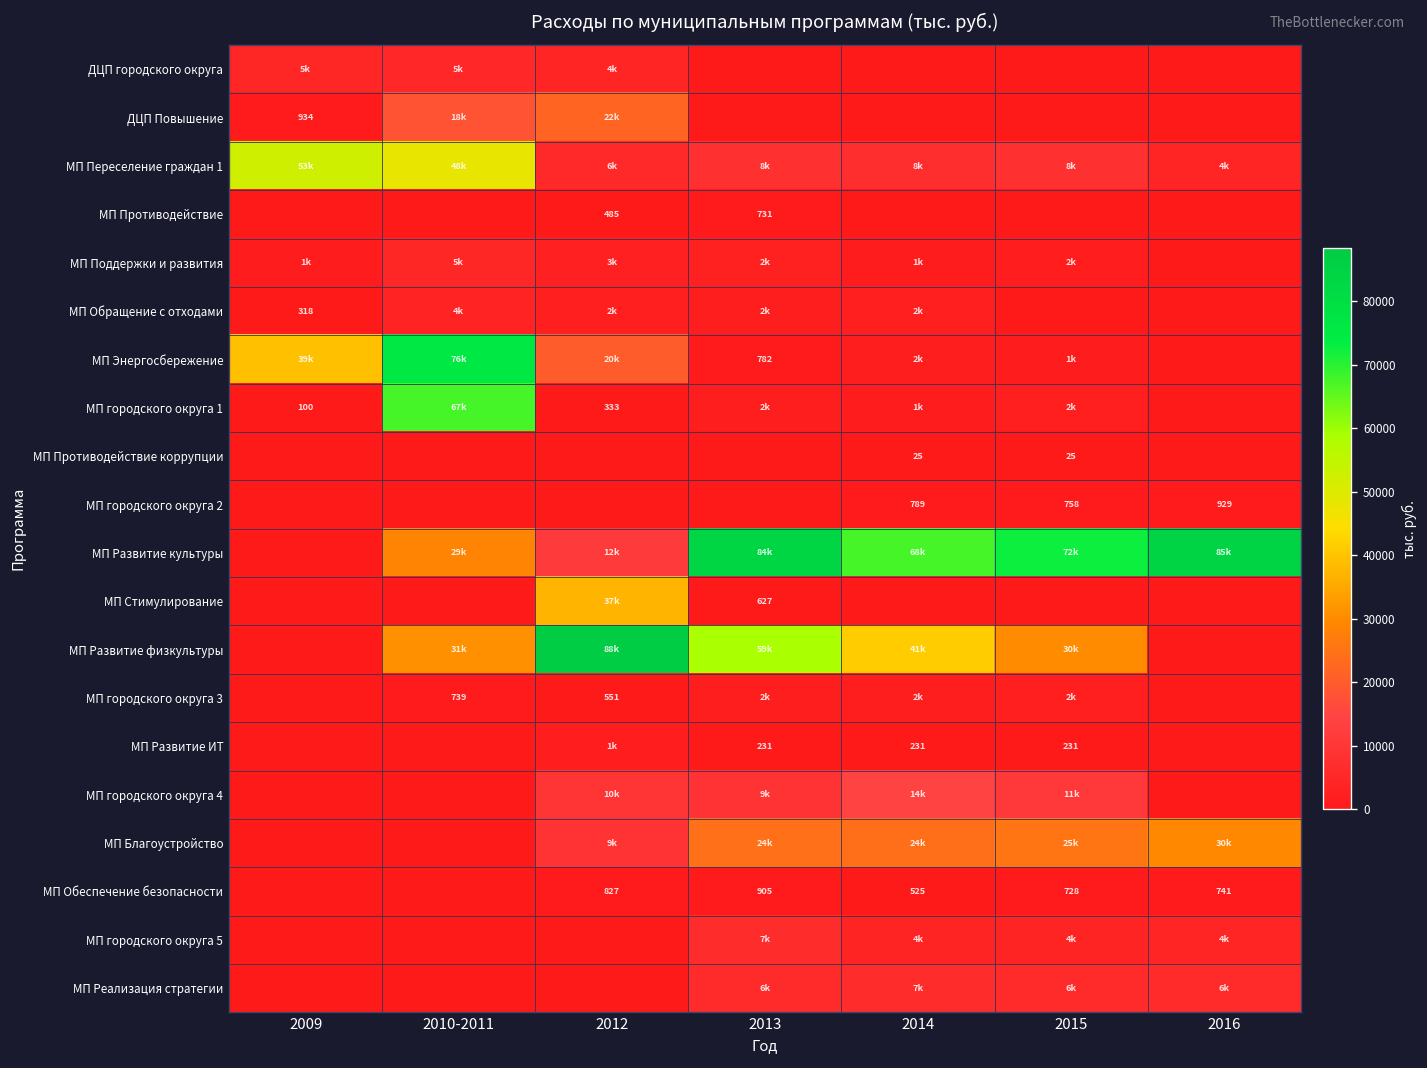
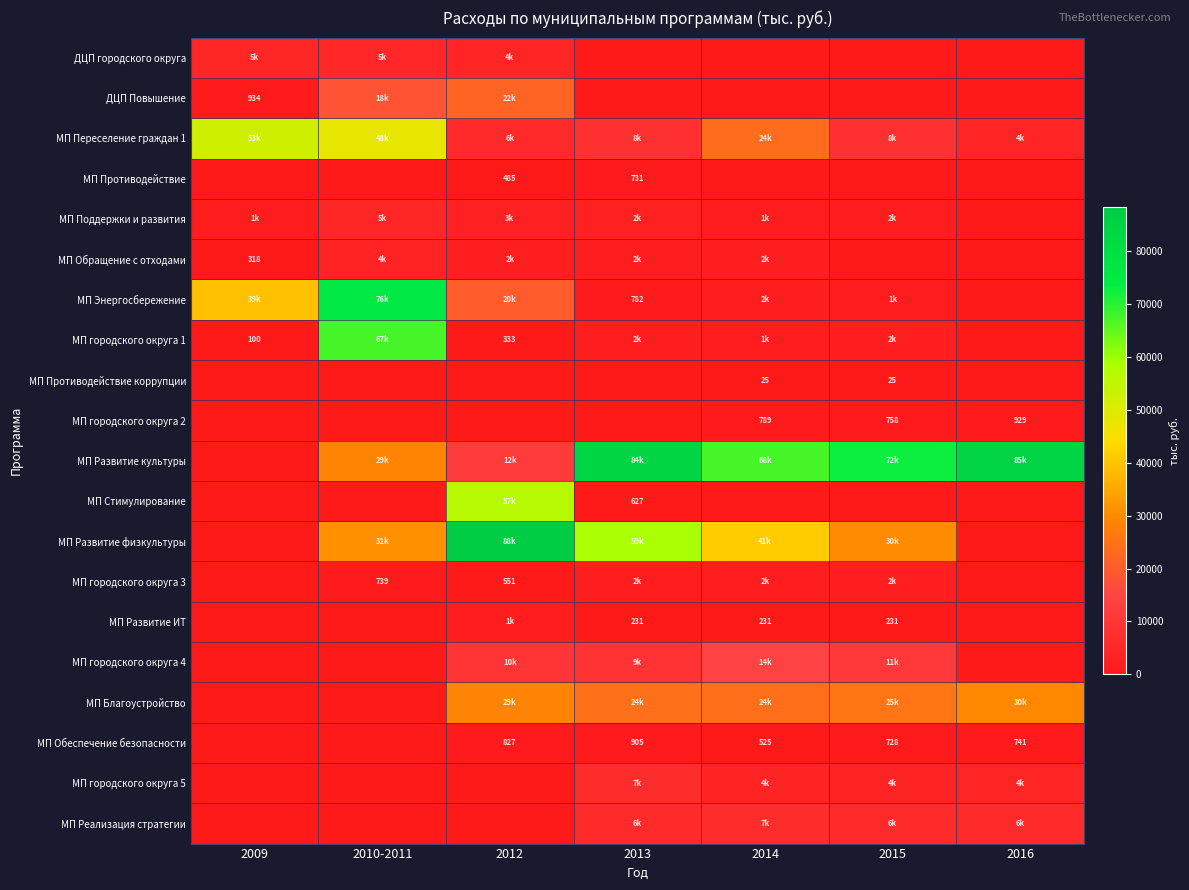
  {
    "ДЦП городского округа": {
      "2009": "5k",
      "2010-2011": "5k",
      "2012": "4k"
    },
    "ДЦП Повышение": {
      "2009": "934",
      "2010-2011": "18k",
      "2012": "22k"
    },
    "МП Переселение граждан 1": {
      "2009": "53k",
      "2010-2011": "48k",
      "2012": "6k",
      "2013": "8k",
-     "2014": "8k",
+     "2014": "24k",
      "2015": "8k",
      "2016": "4k"
    },
    "МП Противодействие": {
      "2012": "485",
      "2013": "731"
    },
    "МП Поддержки и развития": {
      "2009": "1k",
      "2010-2011": "5k",
      "2012": "3k",
      "2013": "2k",
      "2014": "1k",
      "2015": "2k"
    },
    "МП Обращение с отходами": {
      "2009": "318",
      "2010-2011": "4k",
      "2012": "2k",
      "2013": "2k",
      "2014": "2k"
    },
    "МП Энергосбережение": {
      "2009": "39k",
      "2010-2011": "76k",
      "2012": "20k",
      "2013": "782",
      "2014": "2k",
      "2015": "1k"
    },
    "МП городского округа 1": {
      "2009": "100",
      "2010-2011": "67k",
      "2012": "333",
      "2013": "2k",
      "2014": "1k",
      "2015": "2k"
    },
    "МП Противодействие коррупции": {
      "2014": "25",
      "2015": "25"
    },
    "МП городского округа 2": {
      "2014": "789",
      "2015": "758",
      "2016": "929"
    },
    "МП Развитие культуры": {
      "2010-2011": "29k",
      "2012": "12k",
      "2013": "84k",
      "2014": "68k",
      "2015": "72k",
      "2016": "85k"
    },
    "МП Стимулирование": {
-     "2012": "37k",
+     "2012": "57k",
      "2013": "627"
    },
    "МП Развитие физкультуры": {
      "2010-2011": "31k",
      "2012": "88k",
      "2013": "59k",
      "2014": "41k",
      "2015": "30k"
    },
    "МП городского округа 3": {
      "2010-2011": "739",
      "2012": "551",
      "2013": "2k",
      "2014": "2k",
      "2015": "2k"
    },
    "МП Развитие ИТ": {
      "2012": "1k",
      "2013": "231",
      "2014": "231",
      "2015": "231"
    },
    "МП городского округа 4": {
      "2012": "10k",
      "2013": "9k",
      "2014": "14k",
      "2015": "11k"
    },
    "МП Благоустройство": {
-     "2012": "9k",
+     "2012": "29k",
      "2013": "24k",
      "2014": "24k",
      "2015": "25k",
      "2016": "30k"
    },
    "МП Обеспечение безопасности": {
      "2012": "827",
      "2013": "905",
      "2014": "525",
      "2015": "728",
      "2016": "741"
    },
    "МП городского округа 5": {
      "2013": "7k",
      "2014": "4k",
      "2015": "4k",
      "2016": "4k"
    },
    "МП Реализация стратегии": {
      "2013": "6k",
      "2014": "7k",
      "2015": "6k",
      "2016": "6k"
    }
  }
